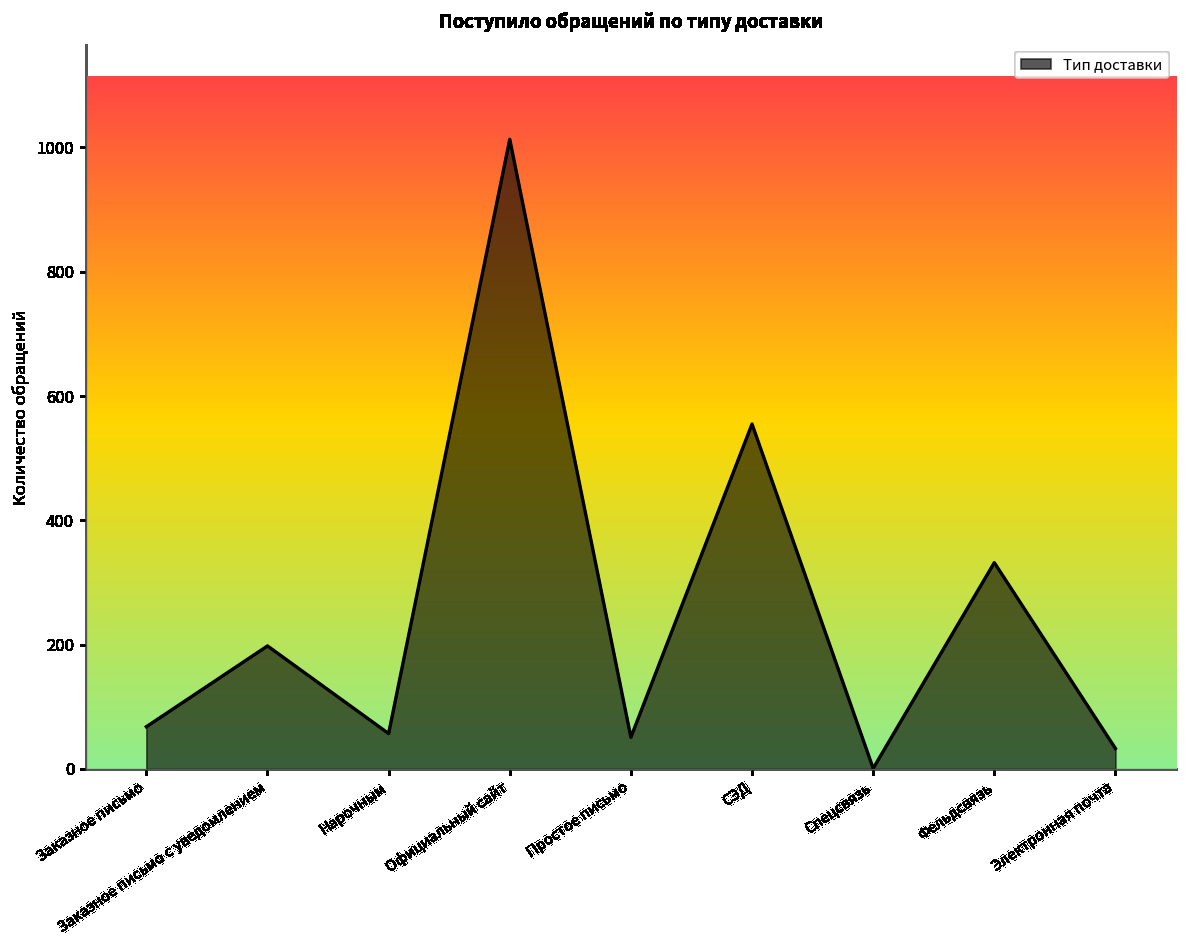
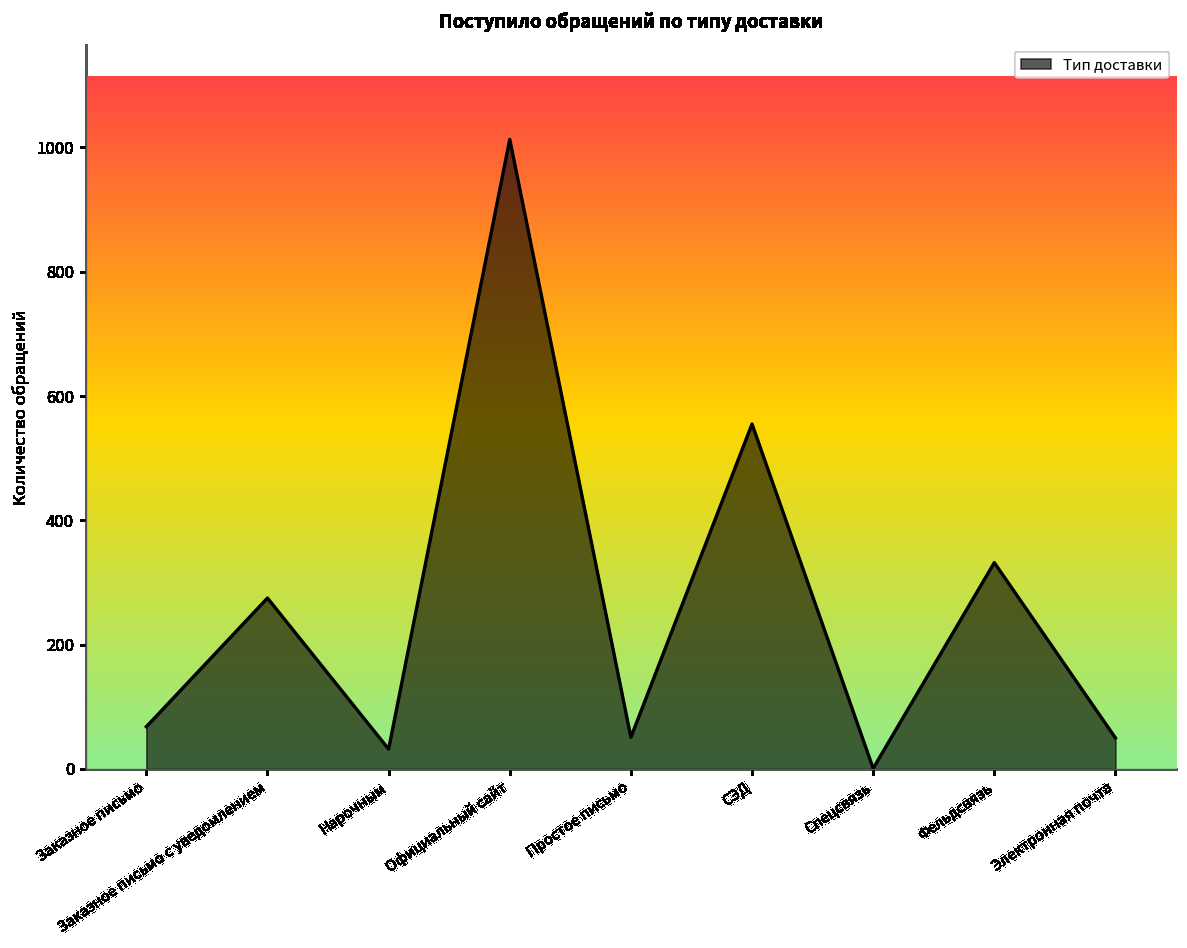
  {
    "Заказное письмо": 70,
-   "Заказное письмо с уведомлением": 200,
-   "Нарочным": 60,
+   "Заказное письмо с уведомлением": 280,
+   "Нарочным": 30,
    "Официальный сайт": 1010,
    "Простое письмо": 50,
    "СЭД": 560,
    "Спецсвязь": 0,
    "Фельдсвязь": 330,
-   "Электронная почта": 30
+   "Электронная почта": 50
  }
